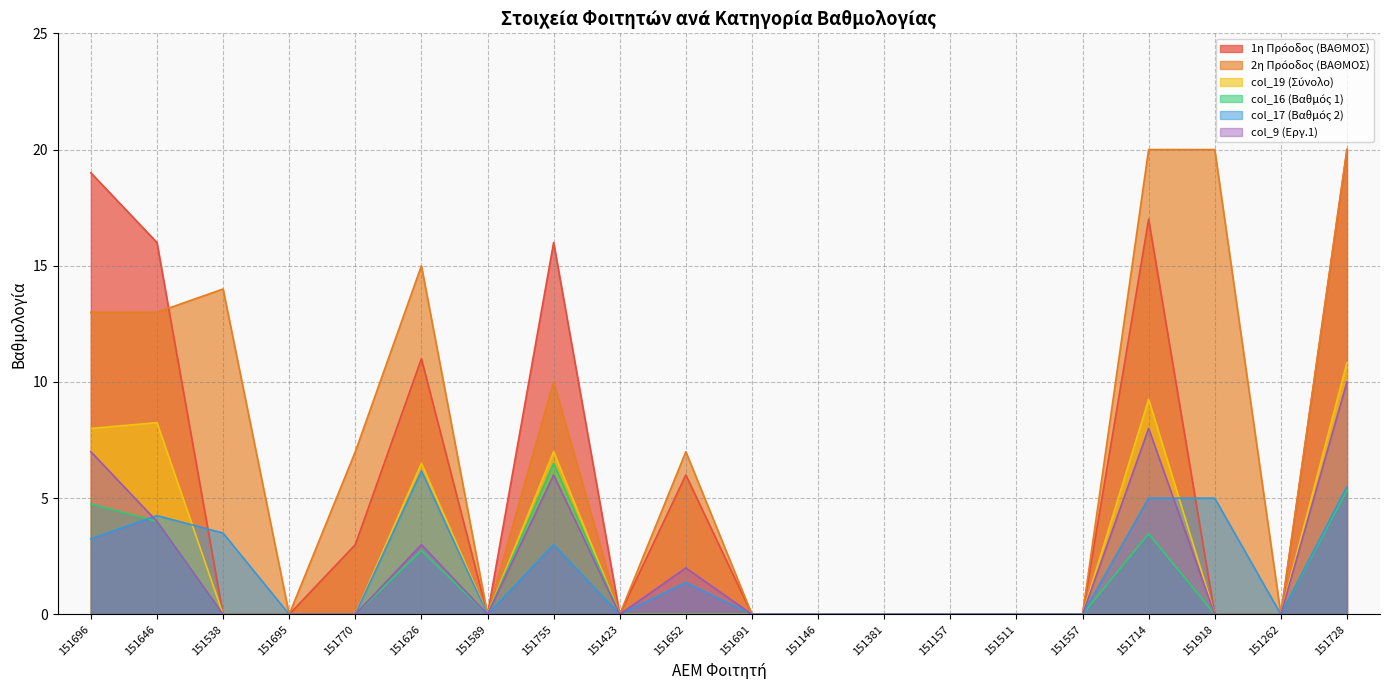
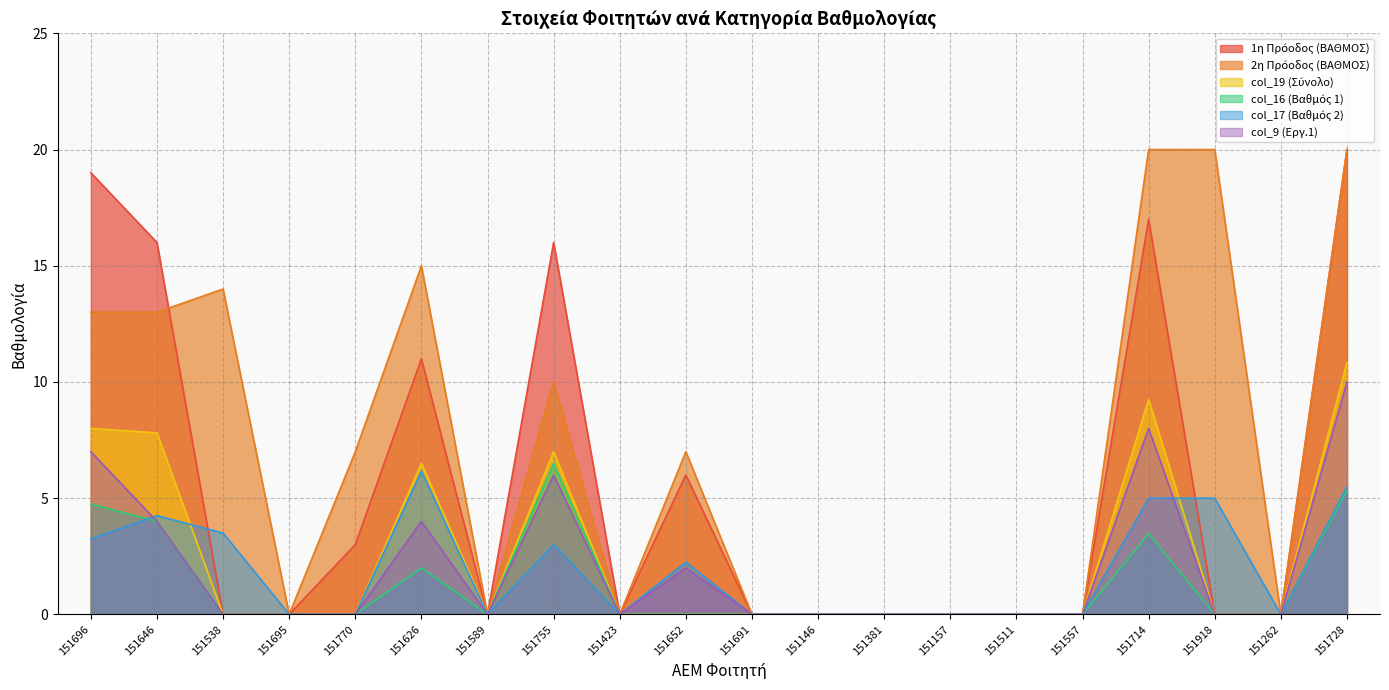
  {
    "col_19 (Σύνολο)": {
      "151696": 8.0,
-     "151646": 8.3,
+     "151646": 7.8,
      "151626": 6.5,
      "151755": 7.0,
      "151714": 9.3,
      "151728": 10.8
    },
    "col_16 (Βαθμός 1)": {
      "151696": 4.8,
-     "151626": 2.8,
+     "151626": 2.0,
      "151755": 6.5,
      "151714": 3.5,
      "151728": 5.3
    },
    "col_17 (Βαθμός 2)": {
      "151696": 3.3,
      "151646": 4.3,
      "151538": 3.5,
      "151626": 6.2,
      "151755": 3.0,
-     "151652": 1.4,
+     "151652": 2.3,
      "151714": 5.0,
      "151918": 5.0,
      "151728": 5.5
    },
    "col_9 (Εργ.1)": {
      "151696": 7,
-     "151626": 3,
+     "151626": 4,
      "151755": 6,
      "151652": 2,
      "151714": 8,
      "151728": 10
    }
  }
